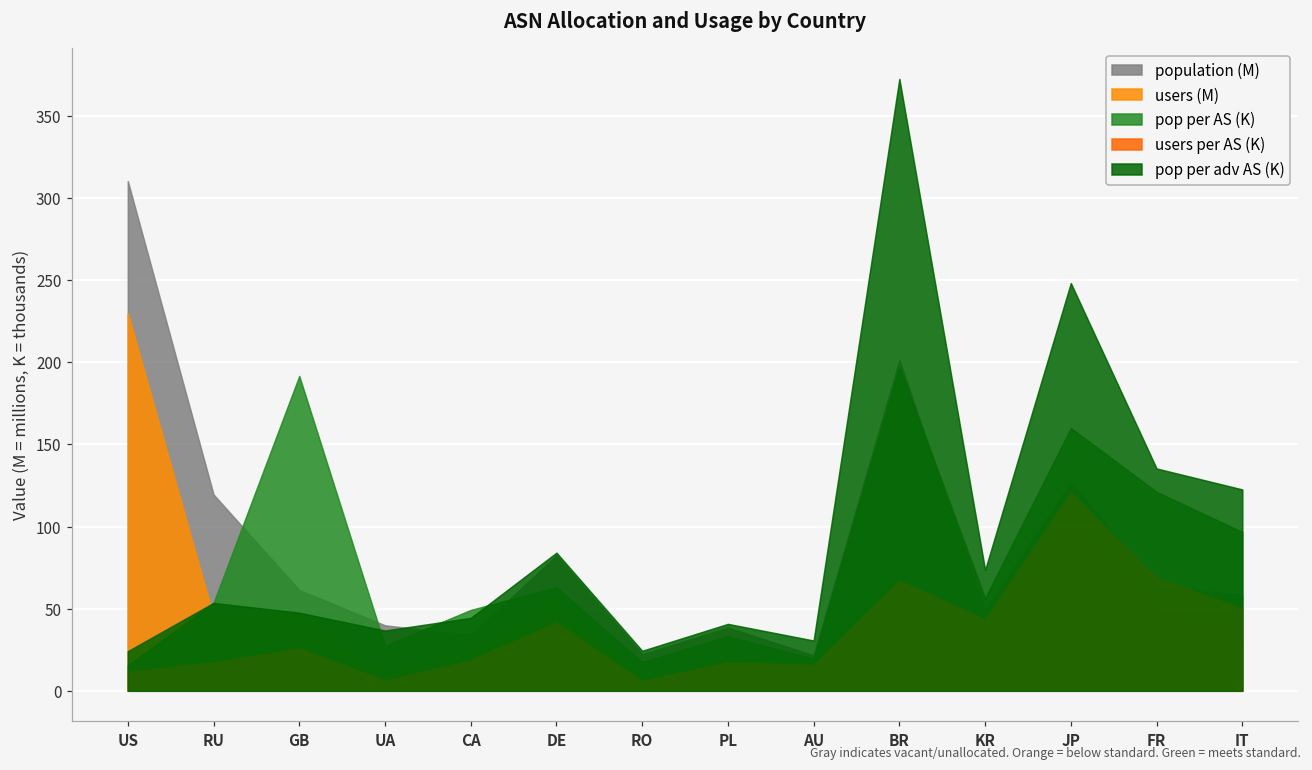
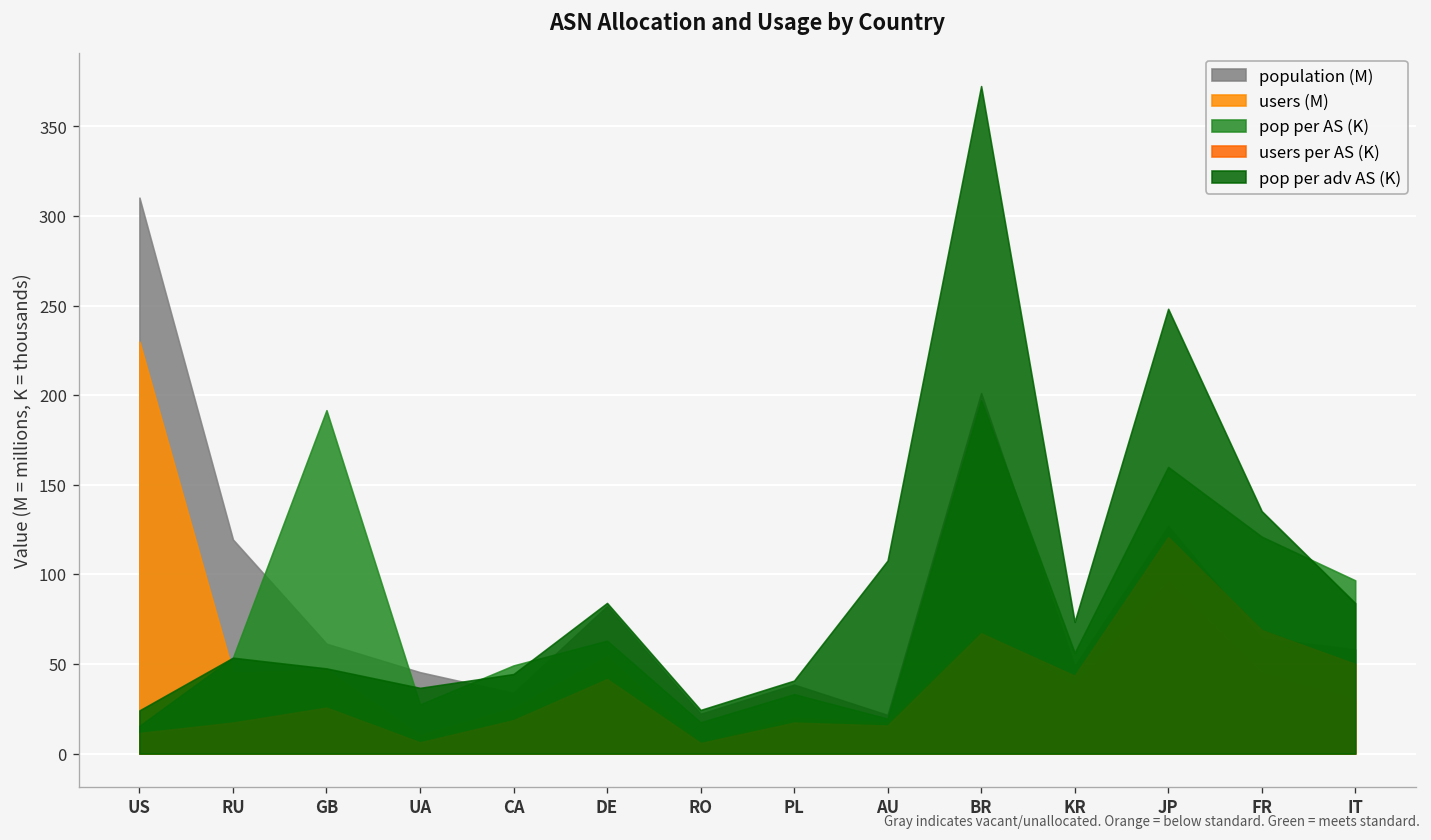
  {
    "population (M)": {
      "US": 310,
      "RU": 119,
      "GB": 61,
-     "UA": 40,
+     "UA": 45,
      "CA": 34,
      "DE": 82,
      "RO": 22,
      "PL": 38,
      "AU": 22,
      "BR": 201,
      "KR": 49,
      "JP": 127,
      "FR": 64,
      "IT": 58
    },
    "pop per AS (K)": {
      "US": 15,
      "GB": 192,
      "UA": 27,
      "CA": 49,
      "DE": 63,
      "RO": 17,
      "PL": 33,
      "AU": 19,
      "BR": 197,
      "KR": 56,
      "JP": 160,
      "FR": 121,
      "IT": 97
    },
    "pop per adv AS (K)": {
      "US": 24,
      "UA": 37,
      "CA": 44,
      "DE": 84,
      "RO": 24,
      "PL": 41,
-     "AU": 31,
+     "AU": 108,
      "BR": 373,
      "KR": 73,
      "JP": 248,
      "FR": 135,
-     "IT": 123
+     "IT": 84
    }
  }
